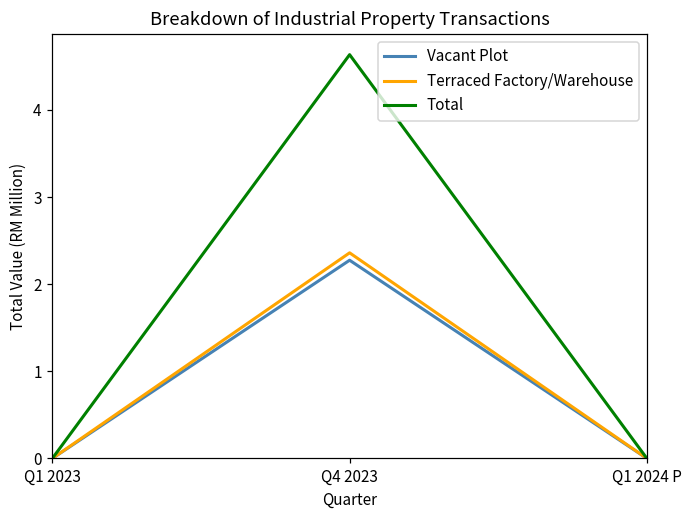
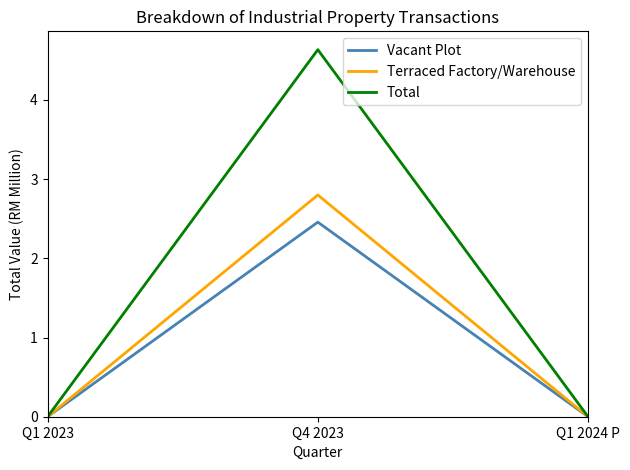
  {
    "Vacant Plot": {
-     "Q4 2023": 2.3
+     "Q4 2023": 2.5
    },
    "Terraced Factory/Warehouse": {
-     "Q4 2023": 2.4
+     "Q4 2023": 2.8
    },
    "Total": {
      "Q4 2023": 4.6
    }
  }
